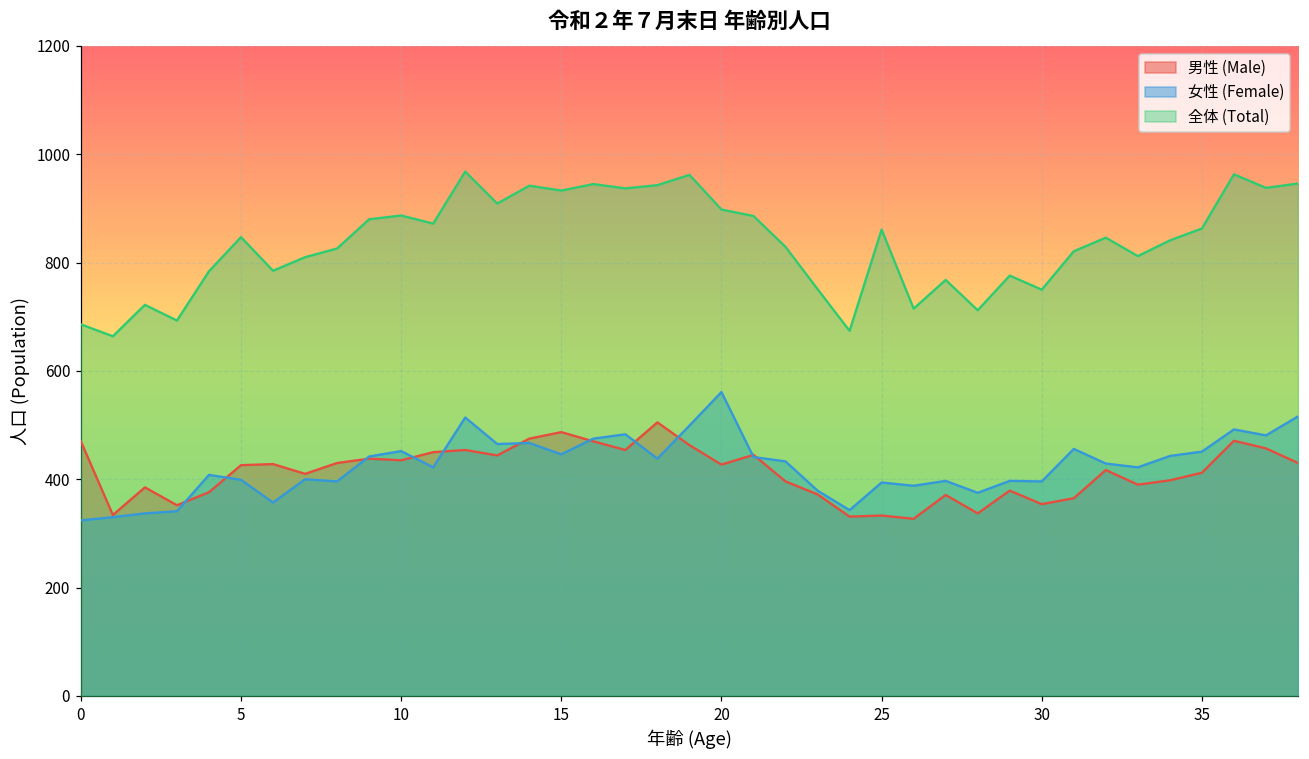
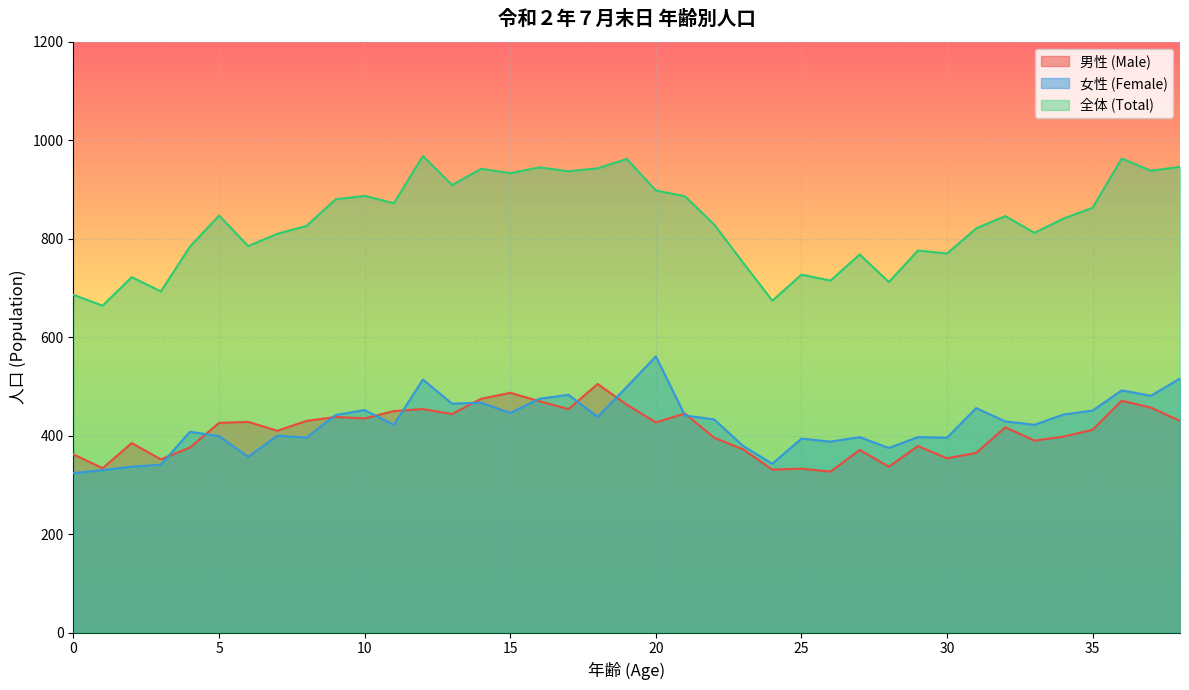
  {
    "男性 (Male)": {
-     "0": 470,
+     "0": 360,
      "5": 430,
      "10": 440,
      "15": 490,
      "20": 430,
      "25": 330,
      "30": 350,
      "35": 410
    },
    "女性 (Female)": {
      "0": 320,
      "5": 400,
      "10": 450,
      "15": 450,
      "20": 560,
      "25": 390,
      "30": 400,
      "35": 450
    },
    "全体 (Total)": {
      "0": 690,
      "5": 850,
      "10": 890,
      "15": 930,
      "20": 900,
-     "25": 860,
-     "30": 750,
+     "25": 730,
+     "30": 770,
      "35": 860
    }
  }
